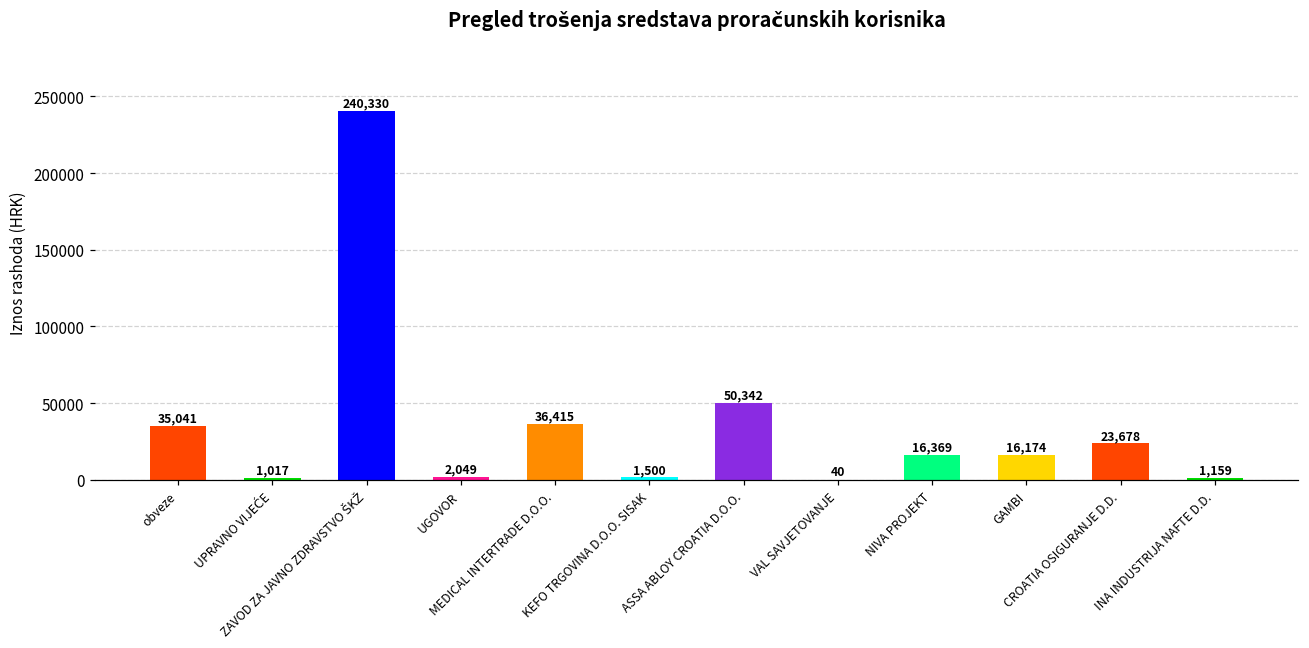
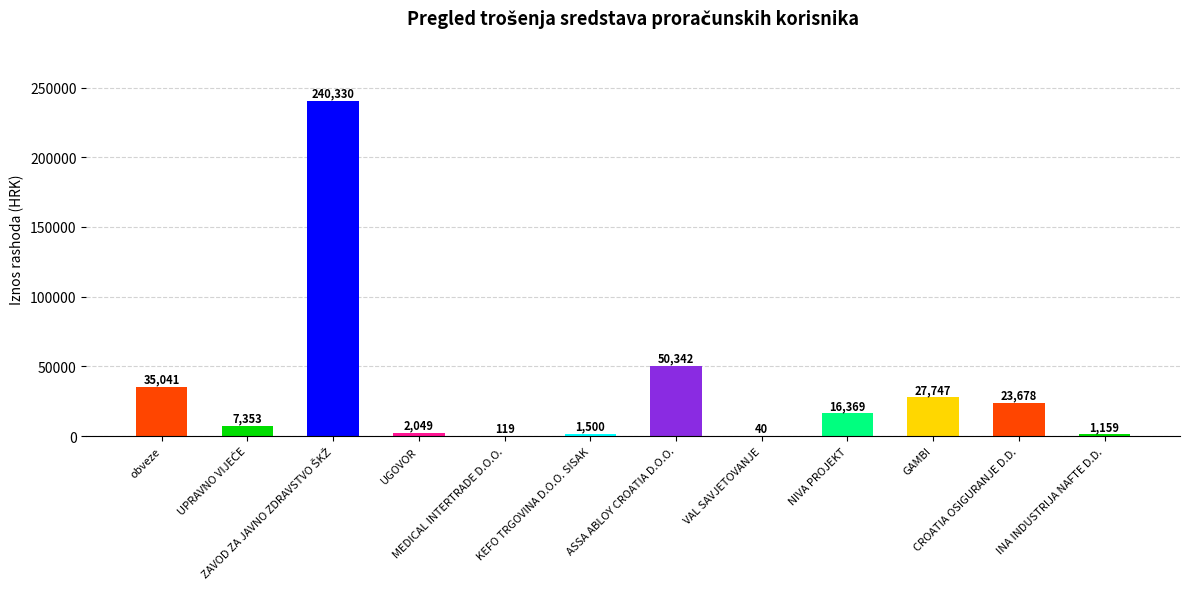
  {
    "obveze": "35,041",
-   "UPRAVNO VIJEĆE": "1,017",
+   "UPRAVNO VIJEĆE": "7,353",
    "ZAVOD ZA JAVNO ZDRAVSTVO ŠKŽ": "240,330",
    "UGOVOR": "2,049",
-   "MEDICAL INTERTRADE D.O.O.": "36,415",
+   "MEDICAL INTERTRADE D.O.O.": "119",
    "KEFO TRGOVINA D.O.O. SISAK": "1,500",
    "ASSA ABLOY CROATIA D.O.O.": "50,342",
    "VAL SAVJETOVANJE": "40",
    "NIVA PROJEKT": "16,369",
-   "GAMBI": "16,174",
+   "GAMBI": "27,747",
    "CROATIA OSIGURANJE D.D.": "23,678",
    "INA INDUSTRIJA NAFTE D.D.": "1,159"
  }
